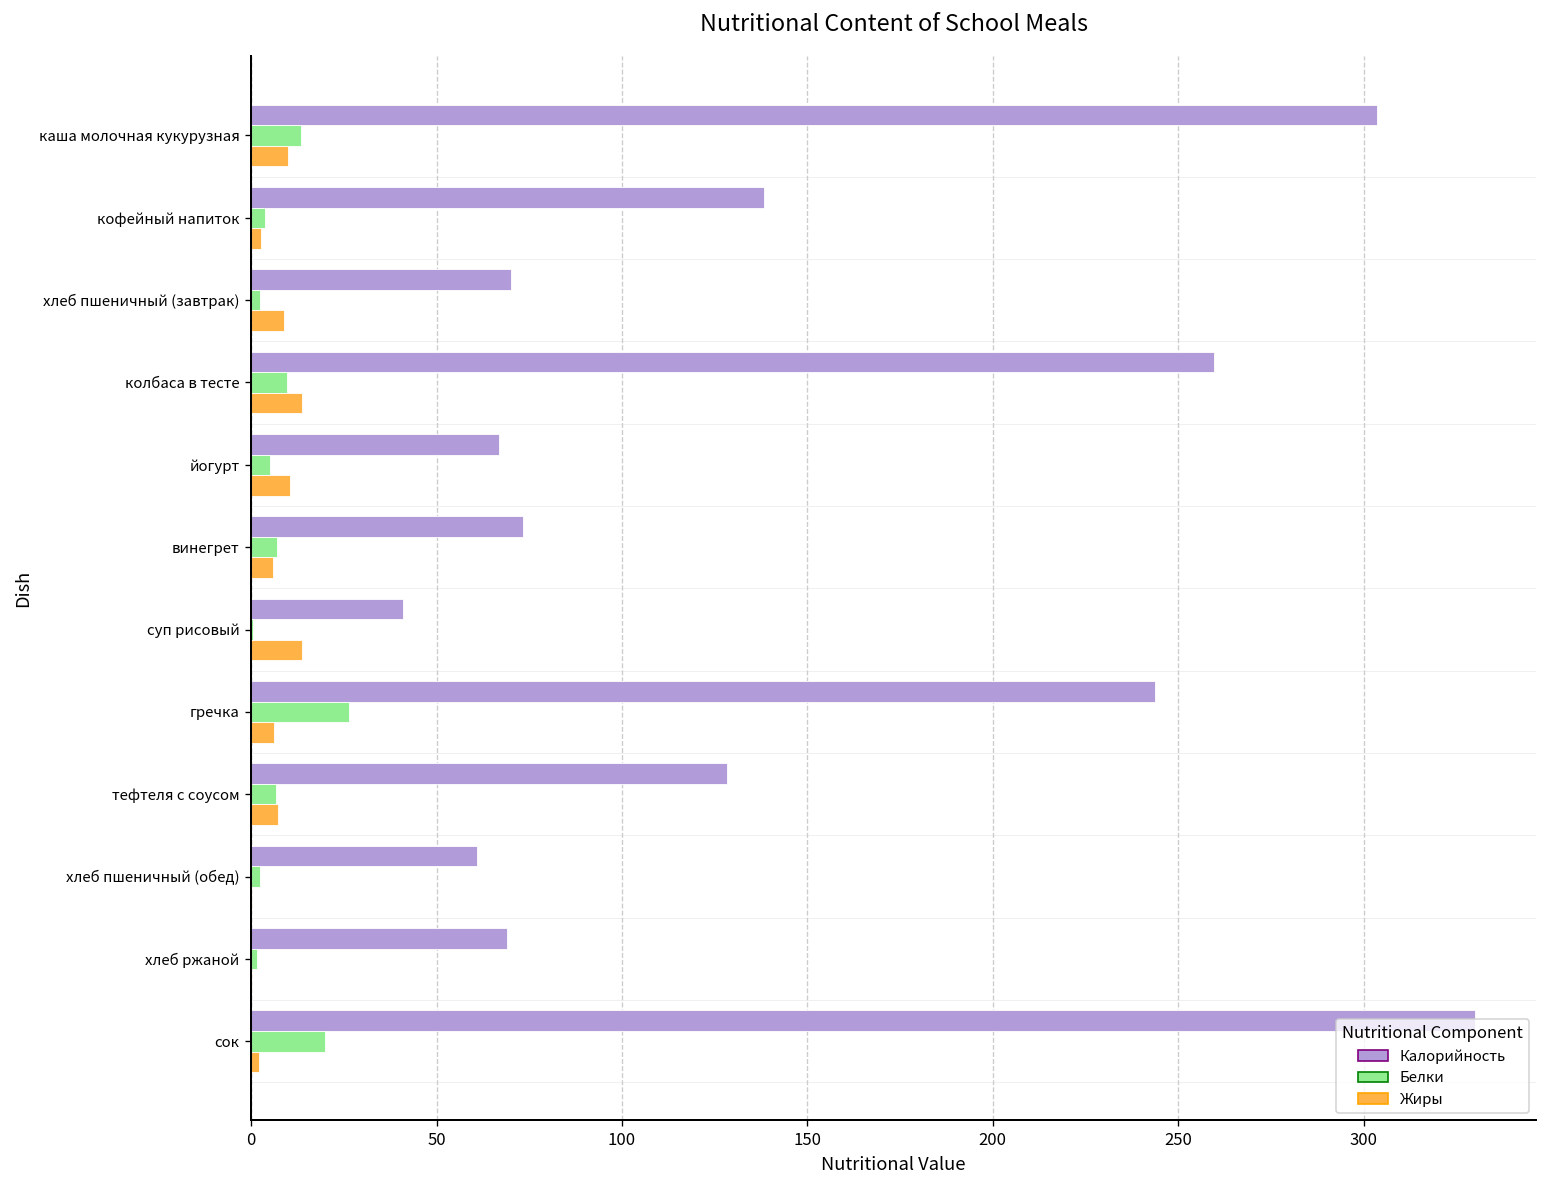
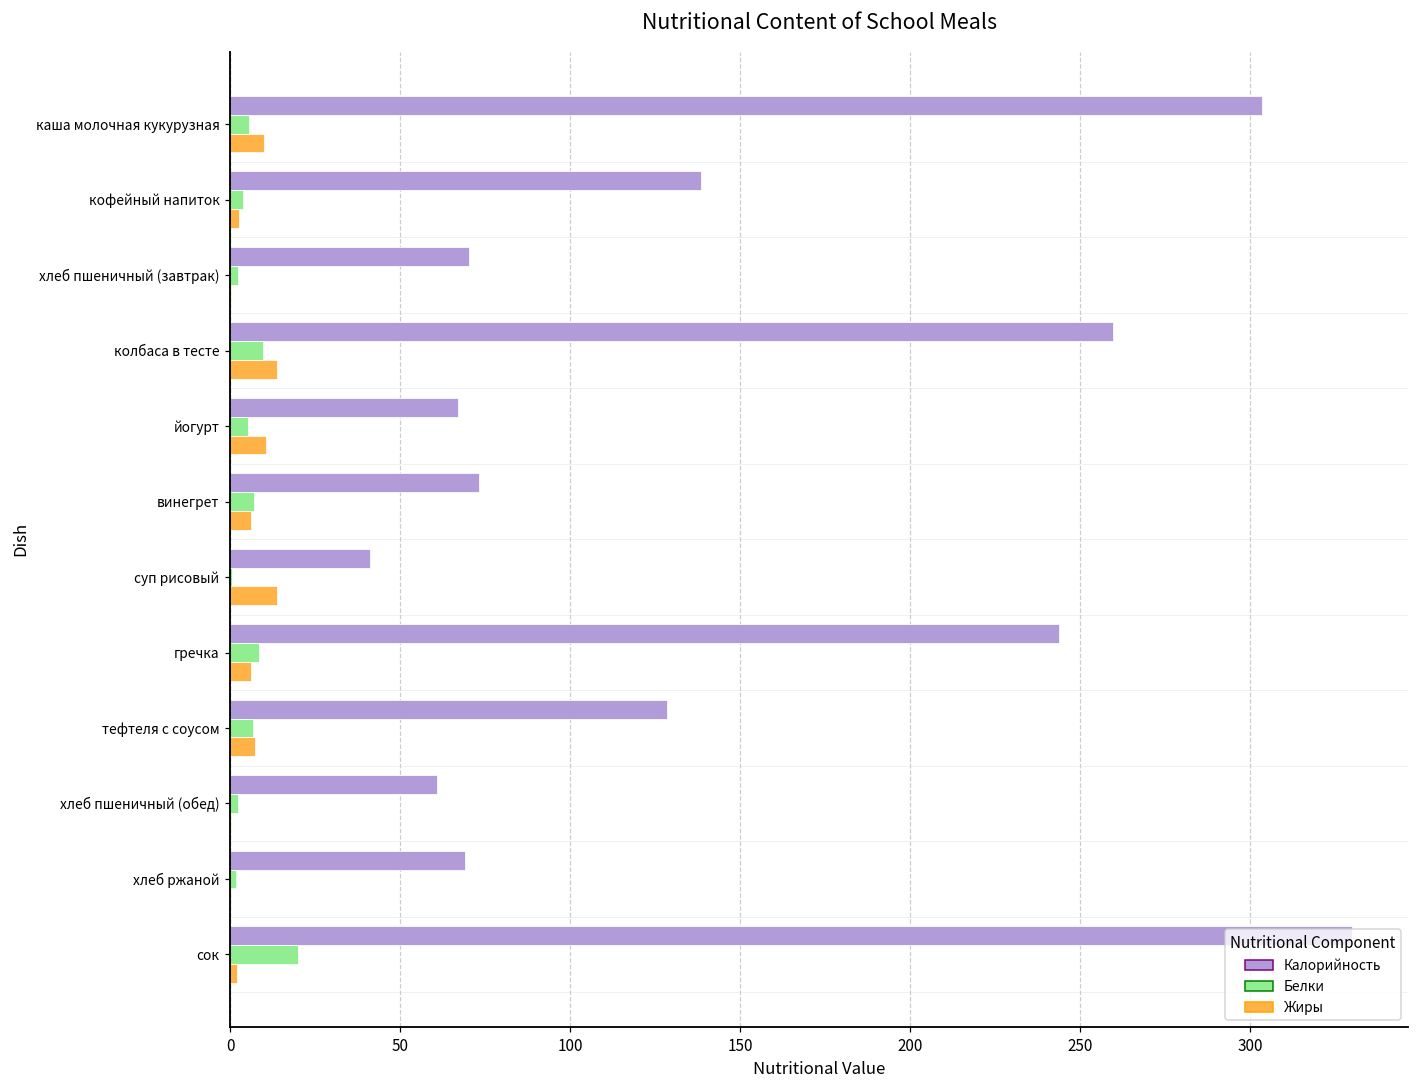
  {
    "Калорийность": {
      "каша молочная кукурузная": 304,
      "кофейный напиток": 138,
      "хлеб пшеничный (завтрак)": 70,
      "колбаса в тесте": 260,
      "йогурт": 67,
      "винегрет": 73,
      "суп рисовый": 41,
      "гречка": 244,
      "тефтеля с соусом": 128,
      "хлеб пшеничный (обед)": 61,
      "хлеб ржаной": 69
    },
    "Белки": {
-     "каша молочная кукурузная": 13,
+     "каша молочная кукурузная": 5,
      "кофейный напиток": 4,
      "хлеб пшеничный (завтрак)": 2,
      "колбаса в тесте": 10,
      "йогурт": 5,
      "винегрет": 7,
-     "гречка": 27,
+     "гречка": 9,
      "тефтеля с соусом": 7,
      "хлеб пшеничный (обед)": 2,
      "хлеб ржаной": 2,
      "сок": 20
    },
    "Жиры": {
      "каша молочная кукурузная": 10,
      "кофейный напиток": 3,
-     "хлеб пшеничный (завтрак)": 9,
+     "хлеб пшеничный (завтрак)": 0,
      "колбаса в тесте": 14,
      "йогурт": 11,
      "винегрет": 6,
      "суп рисовый": 14,
      "гречка": 6,
      "тефтеля с соусом": 7,
      "сок": 2
    }
  }
